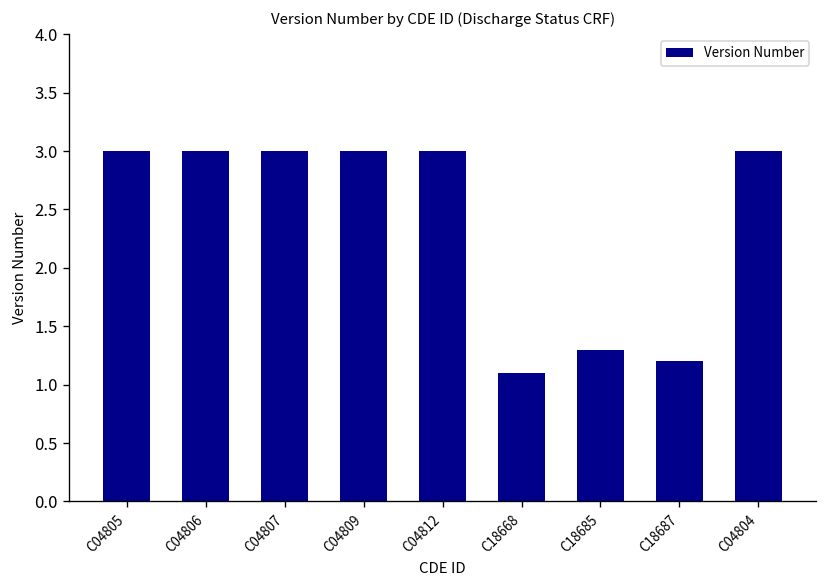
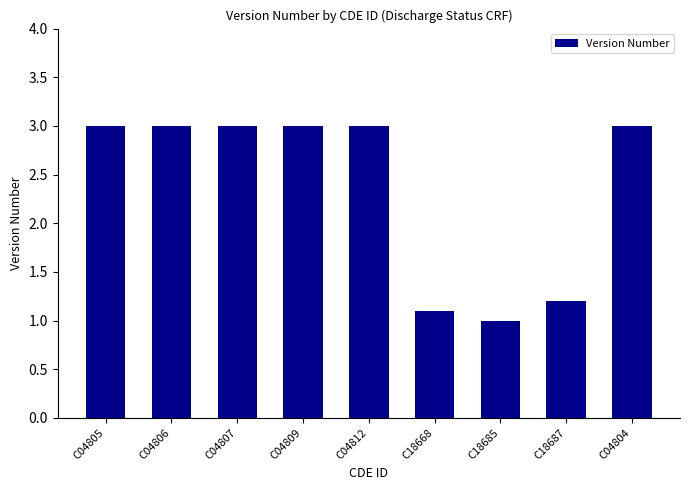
  {
    "C04805": 3.0,
    "C04806": 3.0,
    "C04807": 3.0,
    "C04809": 3.0,
    "C04812": 3.0,
    "C18668": 1.1,
-   "C18685": 1.3,
+   "C18685": 1.0,
    "C18687": 1.2,
    "C04804": 3.0
  }
